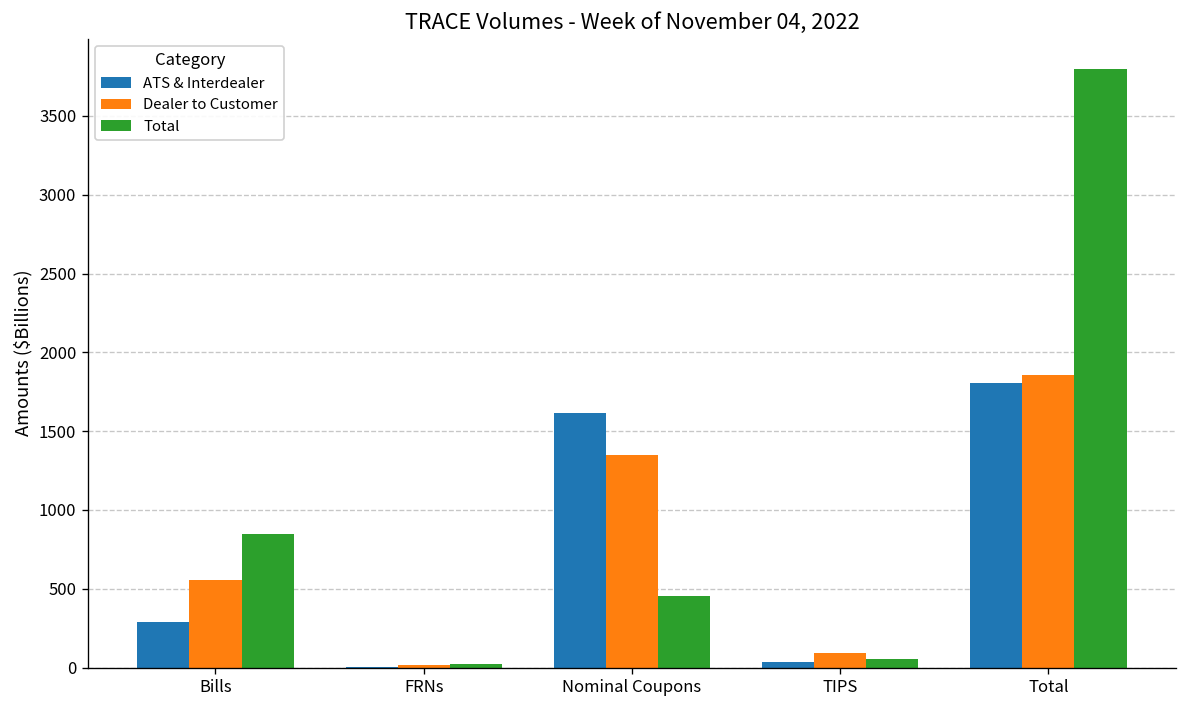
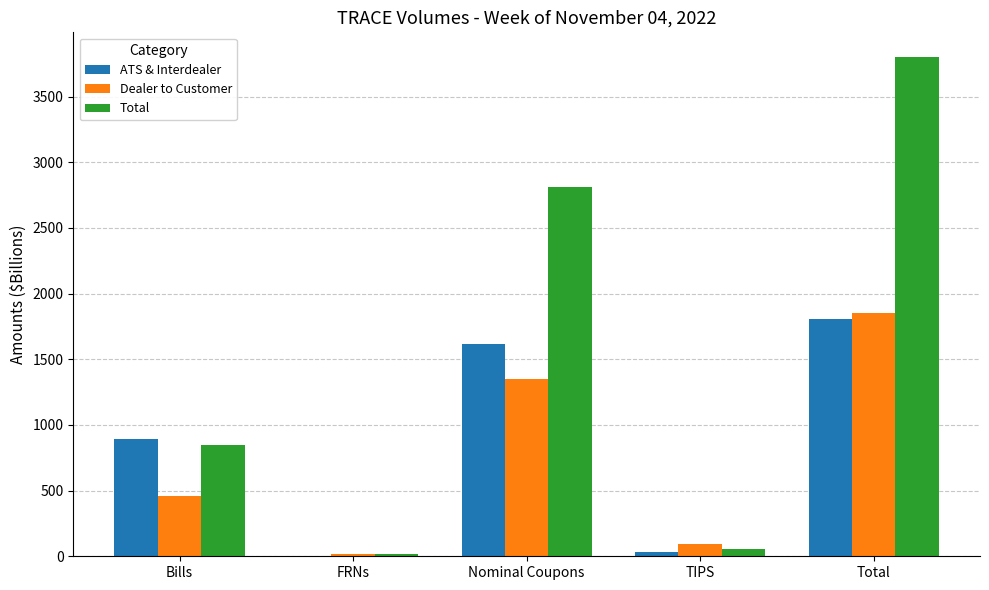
  {
    "ATS & Interdealer": {
-     "Bills": 290,
+     "Bills": 890,
      "Nominal Coupons": 1610,
      "TIPS": 30,
      "Total": 1800
    },
    "Dealer to Customer": {
-     "Bills": 550,
+     "Bills": 460,
      "Nominal Coupons": 1350,
      "TIPS": 90,
      "Total": 1850
    },
    "Total": {
      "Bills": 840,
      "FRNs": 20,
-     "Nominal Coupons": 450,
+     "Nominal Coupons": 2810,
      "TIPS": 50,
      "Total": 3800
    }
  }
